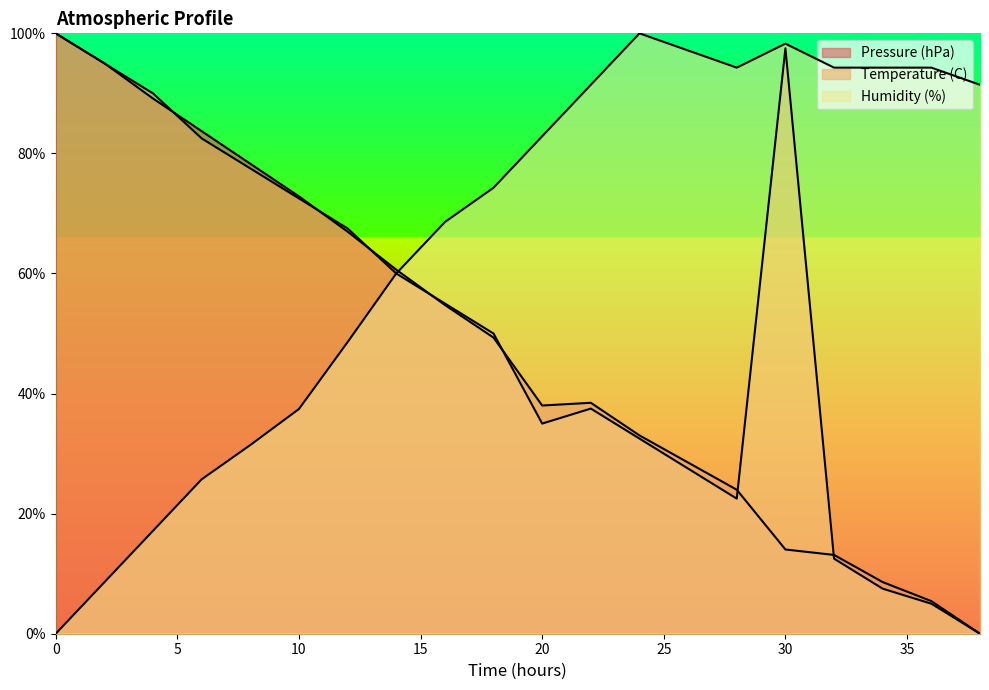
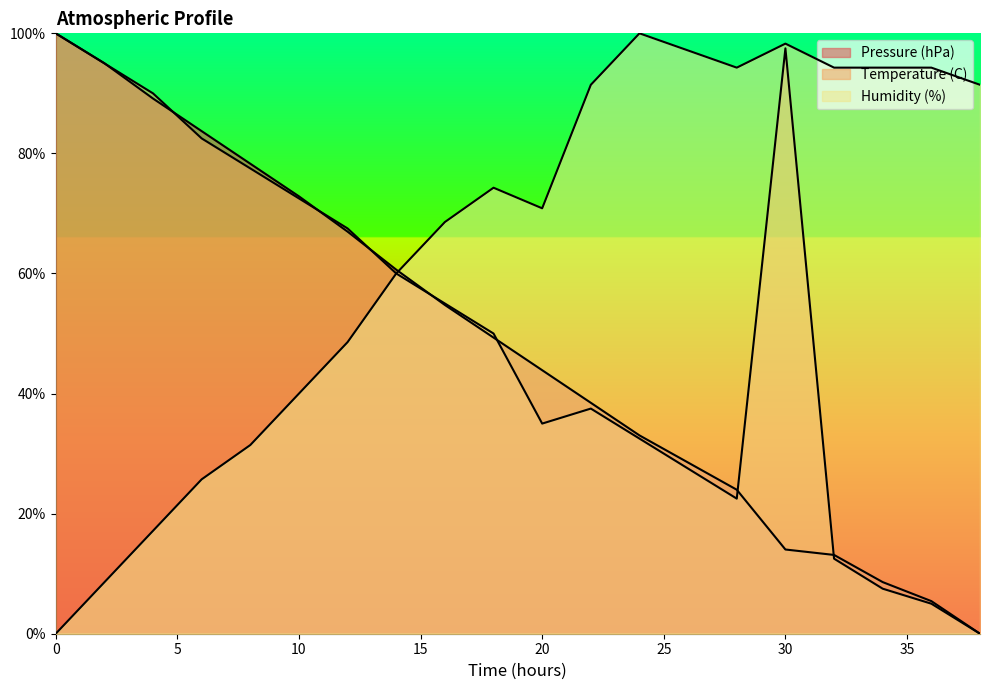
  {
    "Pressure (hPa)": {
-     "20": "38%",
+     "20": "44%",
      "30": "14%"
    },
    "Temperature (C)": {
      "20": "35%",
      "30": "97%"
    },
    "Humidity (%)": {
      "0": "0%",
-     "10": "37%",
-     "20": "83%",
+     "10": "40%",
+     "20": "71%",
      "30": "98%"
    }
  }
